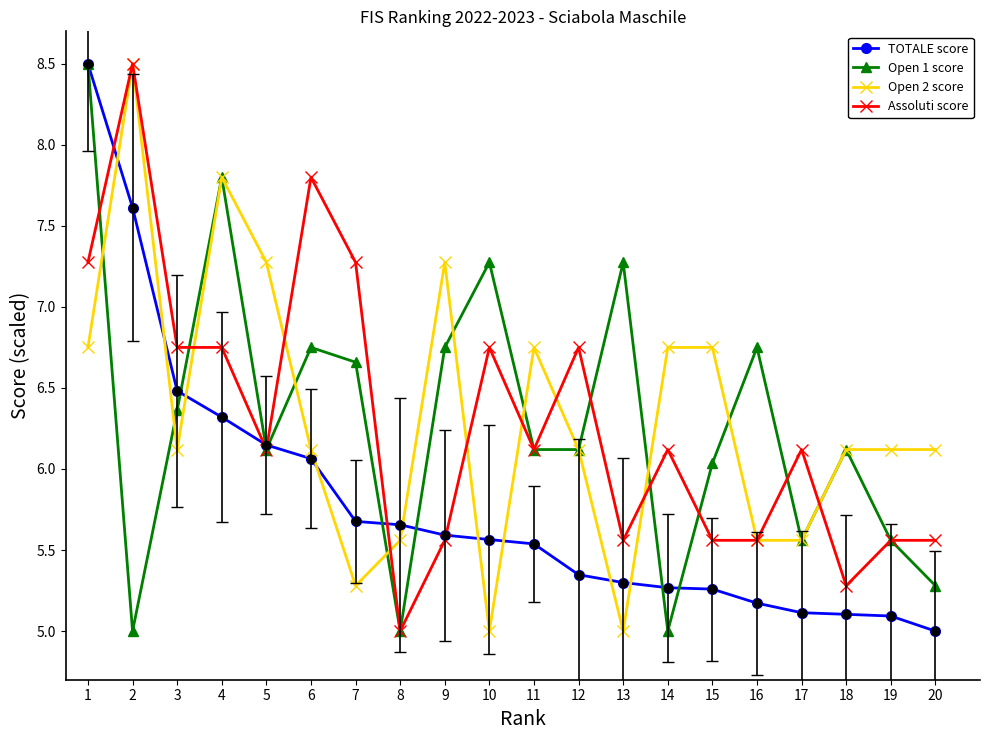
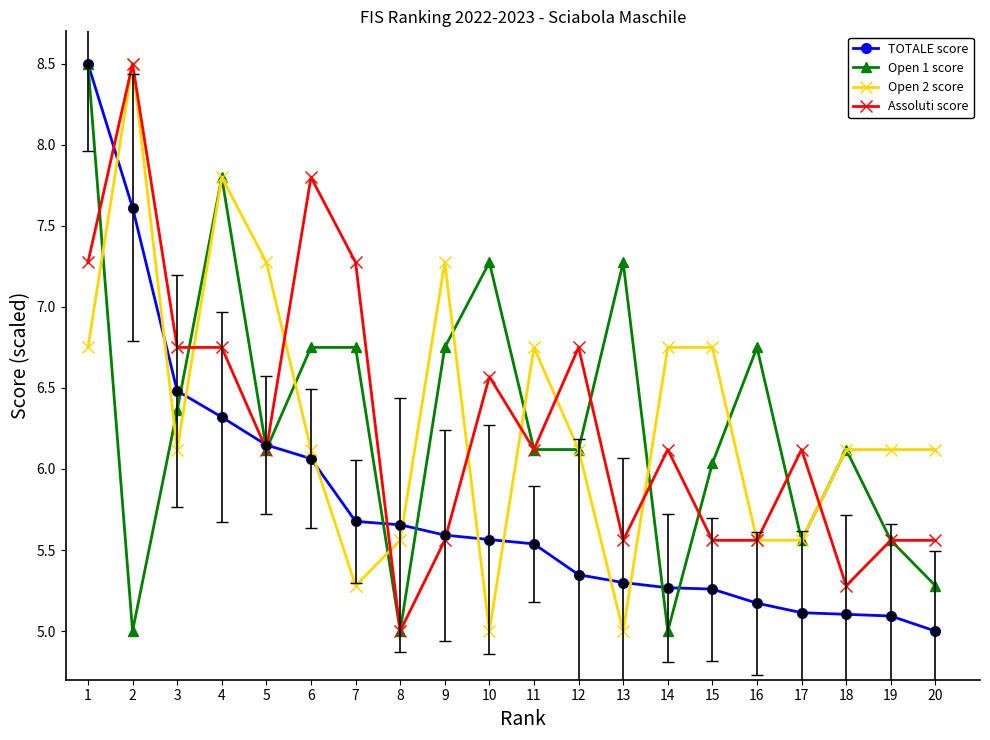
  {
    "TOTALE score": {
      "2": 7.61,
      "3": 6.48,
      "4": 6.32,
      "5": 6.15,
      "6": 6.06,
      "7": 5.68,
      "8": 5.66,
      "9": 5.59,
      "10": 5.56,
      "11": 5.54,
      "12": 5.35,
      "13": 5.30,
      "14": 5.27,
      "15": 5.26,
      "16": 5.17,
      "17": 5.11,
      "18": 5.10,
      "19": 5.09,
      "20": 5.00
    },
    "Open 1 score": {
      "2": 5.00,
      "3": 6.36,
      "6": 6.75,
-     "7": 6.66,
+     "7": 6.75,
      "9": 6.75,
      "10": 7.27,
      "13": 7.27,
      "14": 5.00,
      "15": 6.04,
      "16": 6.75,
      "20": 5.28
    },
    "Open 2 score": {
      "1": 6.75,
      "3": 6.12,
      "5": 7.27,
      "6": 6.12,
      "7": 5.28,
      "8": 5.56,
      "9": 7.27,
      "10": 5.00,
      "11": 6.75,
      "13": 5.00,
      "14": 6.75,
      "15": 6.75,
      "19": 6.12,
      "20": 6.12
    },
    "Assoluti score": {
      "1": 7.27,
      "3": 6.75,
      "4": 6.75,
      "6": 7.80,
      "7": 7.27,
      "9": 5.56,
-     "10": 6.75,
+     "10": 6.57,
      "12": 6.75,
      "13": 5.56,
      "14": 6.12,
      "15": 5.56,
      "17": 6.12,
      "18": 5.28,
      "20": 5.56
    }
  }
